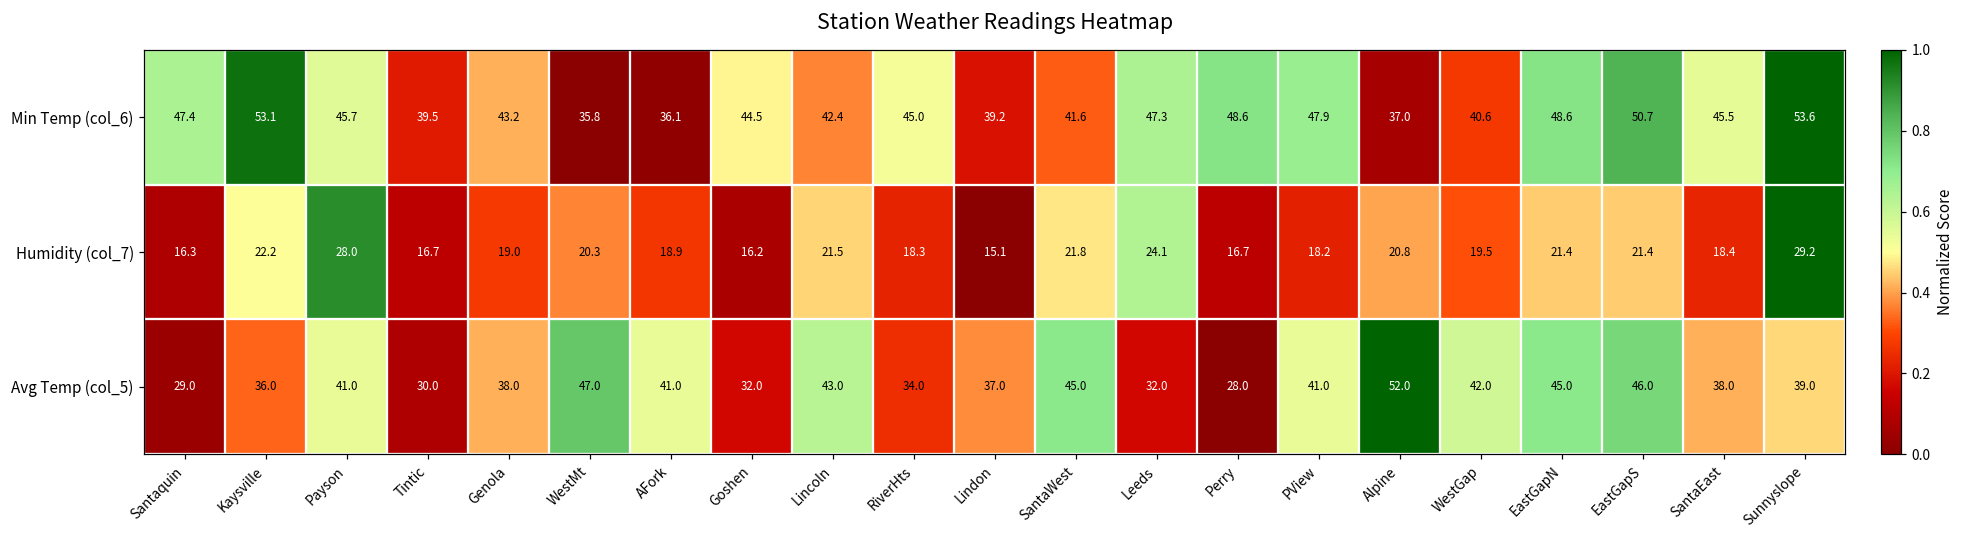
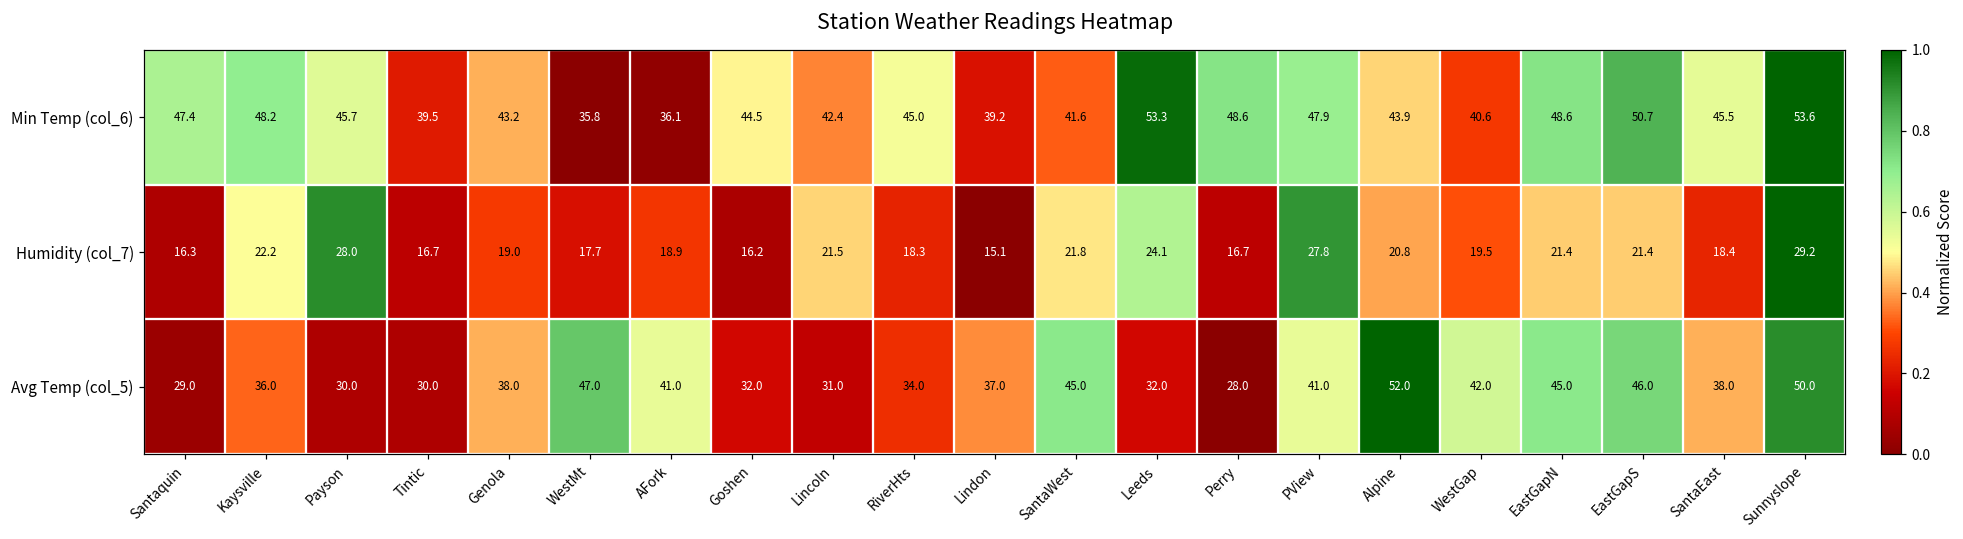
  {
    "Min Temp (col_6)": {
      "Santaquin": 47.4,
-     "Kaysville": 53.1,
+     "Kaysville": 48.2,
      "Payson": 45.7,
      "Tintic": 39.5,
      "Genola": 43.2,
      "WestMt": 35.8,
      "AFork": 36.1,
      "Goshen": 44.5,
      "Lincoln": 42.4,
      "RiverHts": 45.0,
      "Lindon": 39.2,
      "SantaWest": 41.6,
-     "Leeds": 47.3,
+     "Leeds": 53.3,
      "Perry": 48.6,
      "PView": 47.9,
-     "Alpine": 37.0,
+     "Alpine": 43.9,
      "WestGap": 40.6,
      "EastGapN": 48.6,
      "EastGapS": 50.7,
      "SantaEast": 45.5,
      "Sunnyslope": 53.6
    },
    "Humidity (col_7)": {
      "Santaquin": 16.3,
      "Kaysville": 22.2,
      "Payson": 28.0,
      "Tintic": 16.7,
      "Genola": 19.0,
-     "WestMt": 20.3,
+     "WestMt": 17.7,
      "AFork": 18.9,
      "Goshen": 16.2,
      "Lincoln": 21.5,
      "RiverHts": 18.3,
      "Lindon": 15.1,
      "SantaWest": 21.8,
      "Leeds": 24.1,
      "Perry": 16.7,
-     "PView": 18.2,
+     "PView": 27.8,
      "Alpine": 20.8,
      "WestGap": 19.5,
      "EastGapN": 21.4,
      "EastGapS": 21.4,
      "SantaEast": 18.4,
      "Sunnyslope": 29.2
    },
    "Avg Temp (col_5)": {
      "Santaquin": 29.0,
      "Kaysville": 36.0,
-     "Payson": 41.0,
+     "Payson": 30.0,
      "Tintic": 30.0,
      "Genola": 38.0,
      "WestMt": 47.0,
      "AFork": 41.0,
      "Goshen": 32.0,
-     "Lincoln": 43.0,
+     "Lincoln": 31.0,
      "RiverHts": 34.0,
      "Lindon": 37.0,
      "SantaWest": 45.0,
      "Leeds": 32.0,
      "Perry": 28.0,
      "PView": 41.0,
      "Alpine": 52.0,
      "WestGap": 42.0,
      "EastGapN": 45.0,
      "EastGapS": 46.0,
      "SantaEast": 38.0,
-     "Sunnyslope": 39.0
+     "Sunnyslope": 50.0
    }
  }
